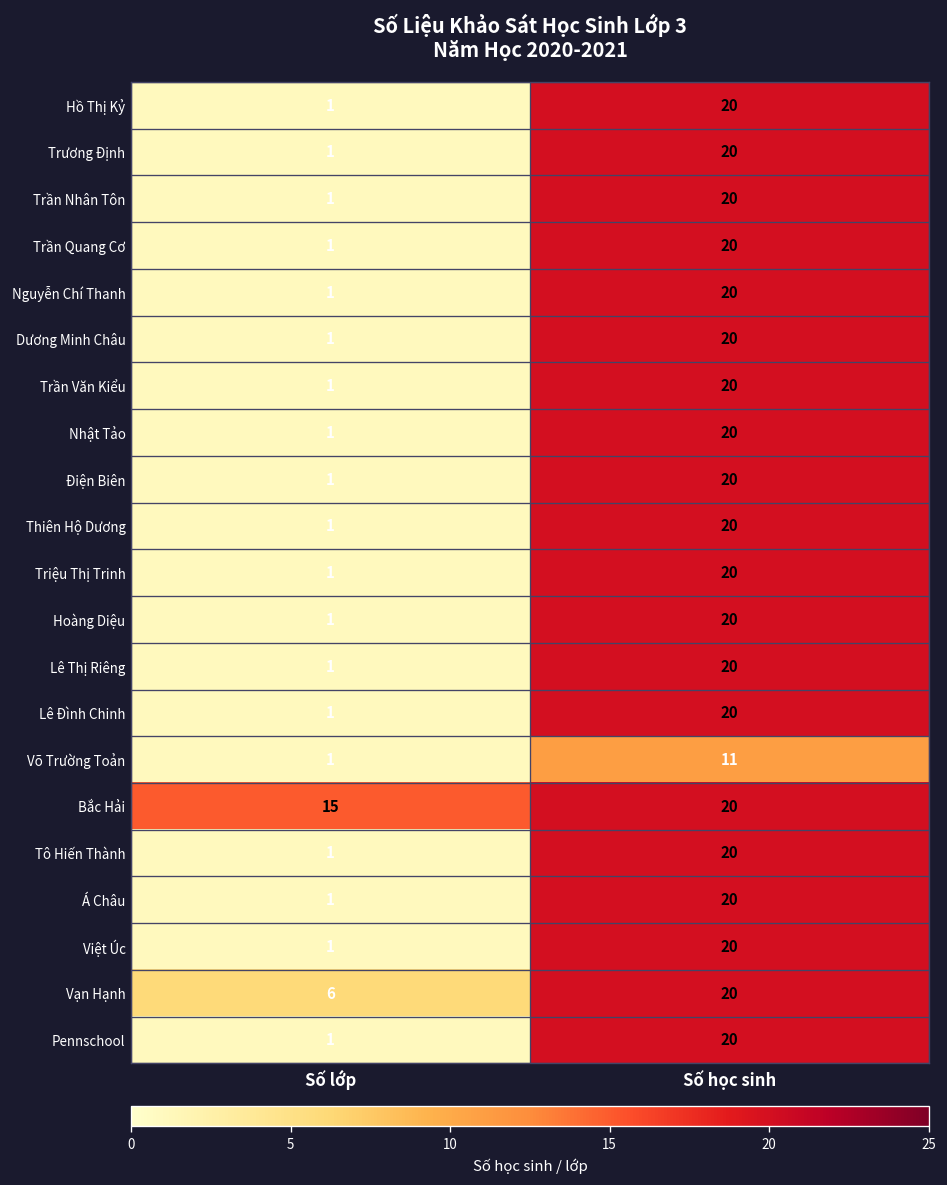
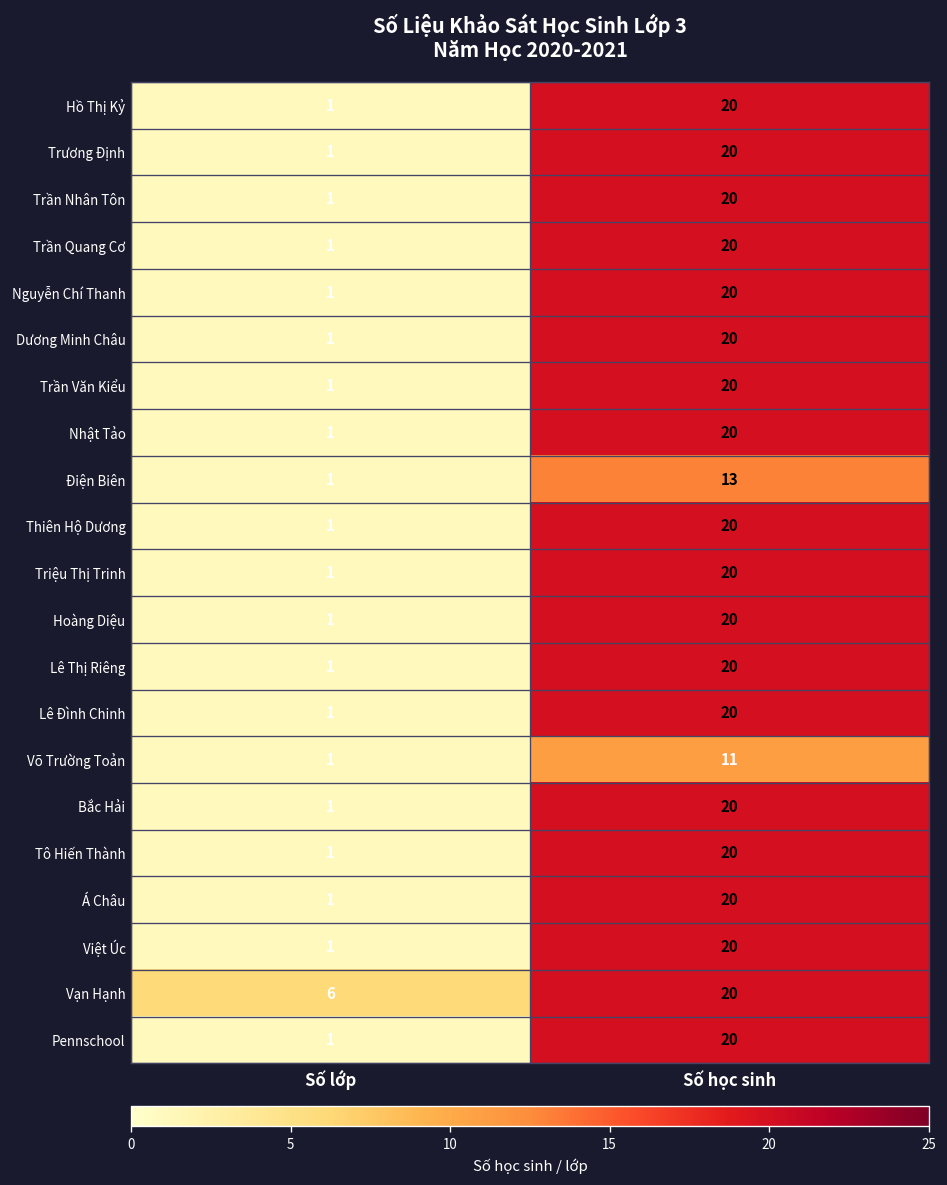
  {
    "Hồ Thị Kỷ": {
      "Số lớp": 1,
      "Số học sinh": 20
    },
    "Trương Định": {
      "Số lớp": 1,
      "Số học sinh": 20
    },
    "Trần Nhân Tôn": {
      "Số lớp": 1,
      "Số học sinh": 20
    },
    "Trần Quang Cơ": {
      "Số lớp": 1,
      "Số học sinh": 20
    },
    "Nguyễn Chí Thanh": {
      "Số lớp": 1,
      "Số học sinh": 20
    },
    "Dương Minh Châu": {
      "Số lớp": 1,
      "Số học sinh": 20
    },
    "Trần Văn Kiểu": {
      "Số lớp": 1,
      "Số học sinh": 20
    },
    "Nhật Tảo": {
      "Số lớp": 1,
      "Số học sinh": 20
    },
    "Điện Biên": {
      "Số lớp": 1,
-     "Số học sinh": 20
+     "Số học sinh": 13
    },
    "Thiên Hộ Dương": {
      "Số lớp": 1,
      "Số học sinh": 20
    },
    "Triệu Thị Trinh": {
      "Số lớp": 1,
      "Số học sinh": 20
    },
    "Hoàng Diệu": {
      "Số lớp": 1,
      "Số học sinh": 20
    },
    "Lê Thị Riêng": {
      "Số lớp": 1,
      "Số học sinh": 20
    },
    "Lê Đình Chinh": {
      "Số lớp": 1,
      "Số học sinh": 20
    },
    "Võ Trường Toản": {
      "Số lớp": 1,
      "Số học sinh": 11
    },
    "Bắc Hải": {
-     "Số lớp": 15,
+     "Số lớp": 1,
      "Số học sinh": 20
    },
    "Tô Hiến Thành": {
      "Số lớp": 1,
      "Số học sinh": 20
    },
    "Á Châu": {
      "Số lớp": 1,
      "Số học sinh": 20
    },
    "Việt Úc": {
      "Số lớp": 1,
      "Số học sinh": 20
    },
    "Vạn Hạnh": {
      "Số lớp": 6,
      "Số học sinh": 20
    },
    "Pennschool": {
      "Số lớp": 1,
      "Số học sinh": 20
    }
  }
